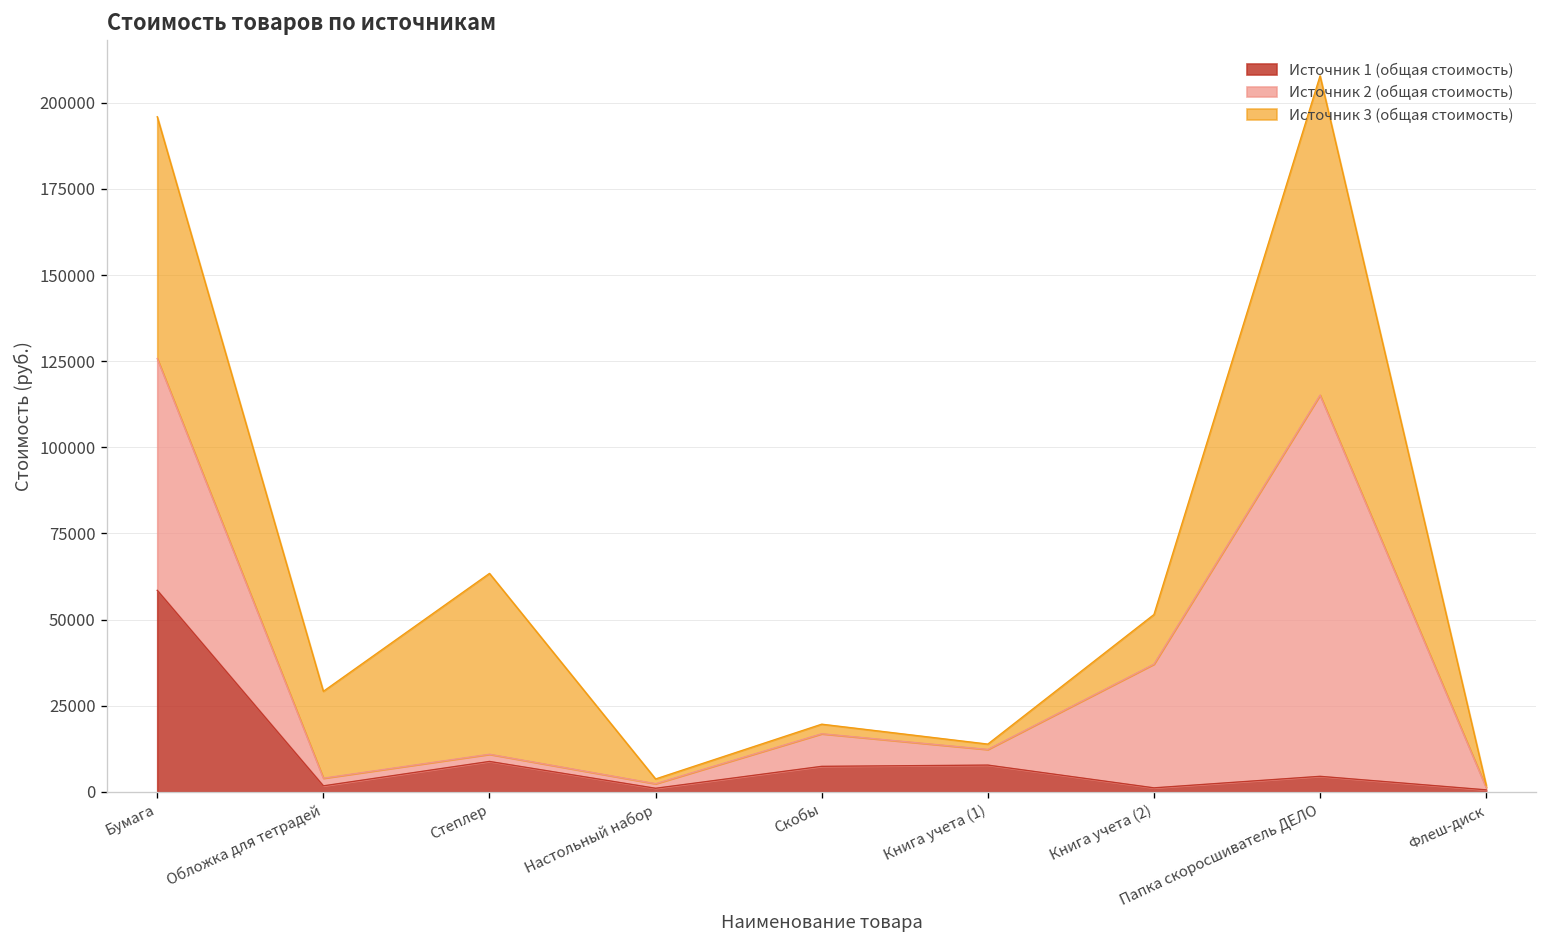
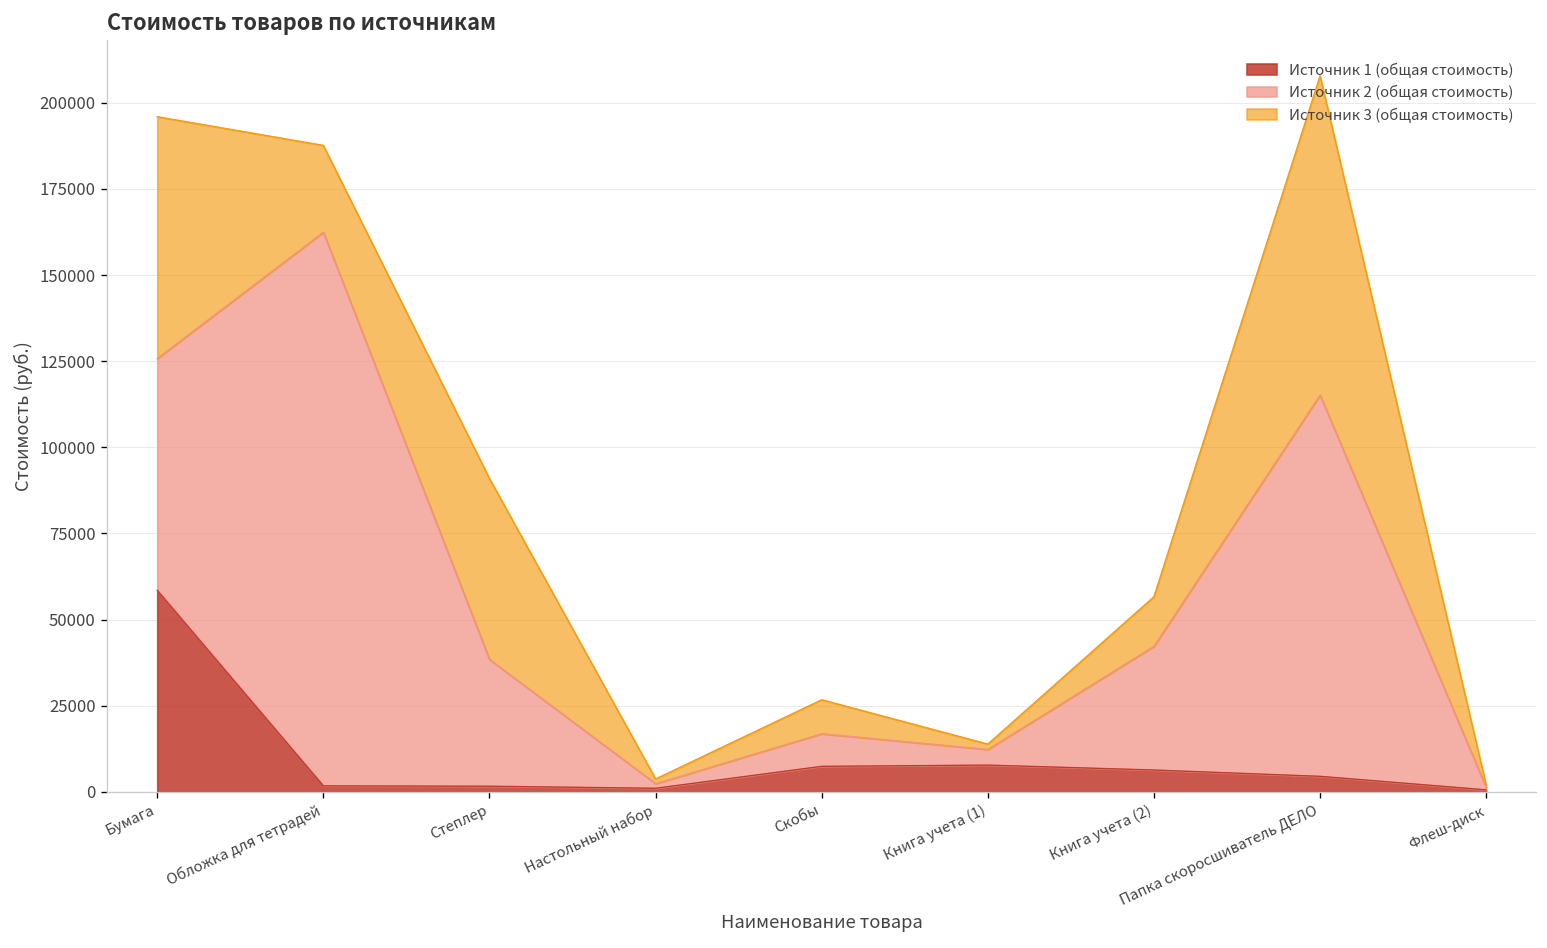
  {
    "Источник 1 (общая стоимость)": {
      "Бумага": 59000,
      "Обложка для тетрадей": 2000,
-     "Степлер": 9000,
+     "Степлер": 2000,
      "Настольный набор": 1000,
      "Скобы": 7000,
      "Книга учета (1)": 8000,
-     "Книга учета (2)": 1000,
+     "Книга учета (2)": 6000,
      "Папка скоросшиватель ДЕЛО": 5000
    },
    "Источник 2 (общая стоимость)": {
      "Бумага": 67000,
-     "Обложка для тетрадей": 2000,
-     "Степлер": 2000,
+     "Обложка для тетрадей": 161000,
+     "Степлер": 37000,
      "Настольный набор": 1000,
      "Скобы": 9000,
      "Книга учета (1)": 5000,
      "Книга учета (2)": 36000,
      "Папка скоросшиватель ДЕЛО": 111000
    },
    "Источник 3 (общая стоимость)": {
      "Бумага": 70000,
      "Обложка для тетрадей": 25000,
      "Степлер": 52000,
      "Настольный набор": 1000,
-     "Скобы": 3000,
+     "Скобы": 10000,
      "Книга учета (1)": 2000,
      "Книга учета (2)": 14000,
      "Папка скоросшиватель ДЕЛО": 93000
    }
  }
